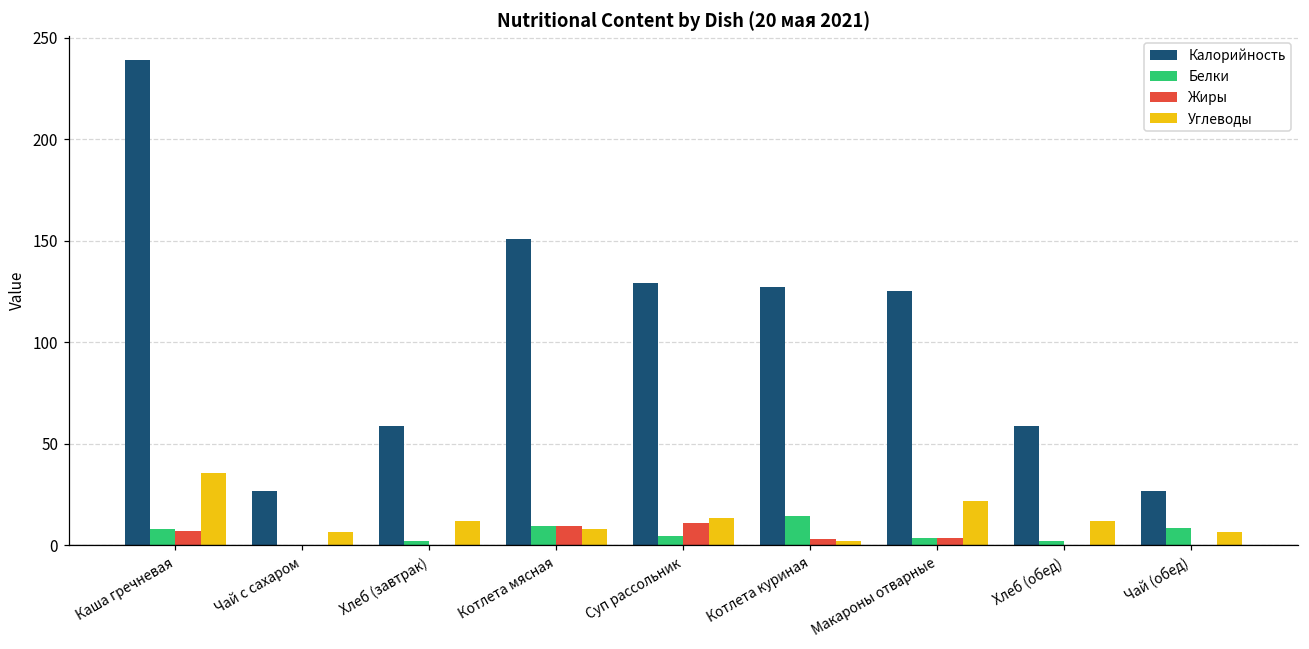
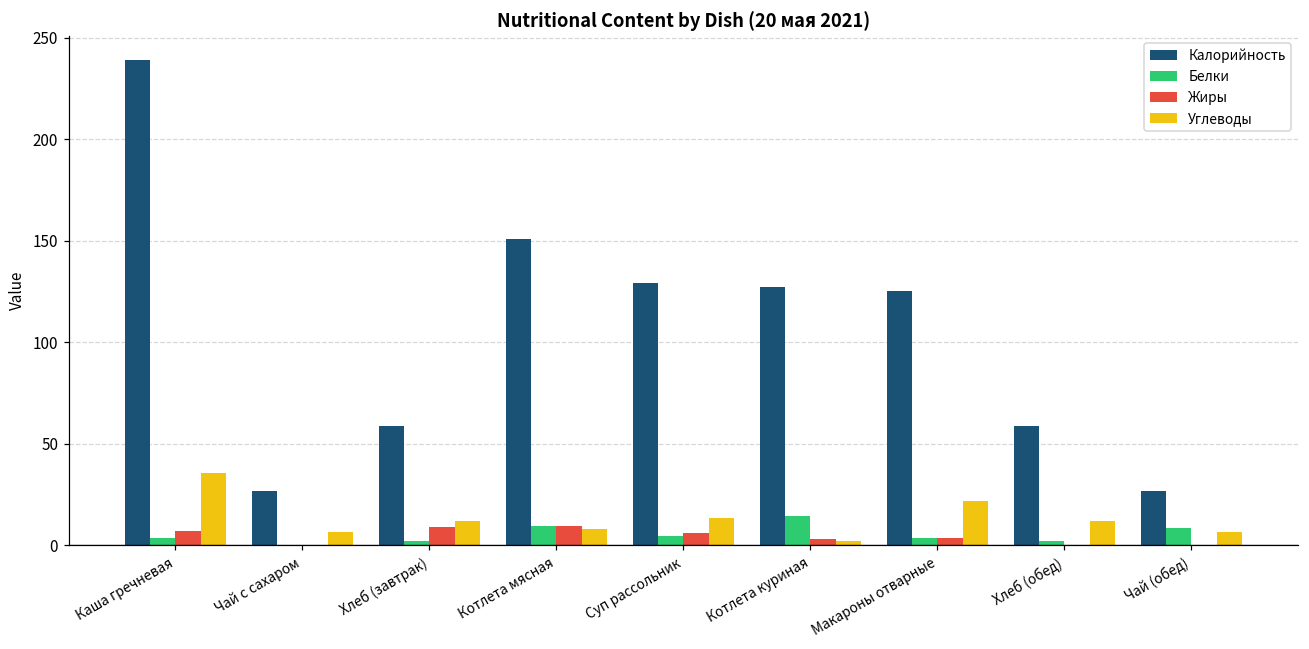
  {
    "Калорийность": {
      "Каша гречневая": 239,
      "Чай с сахаром": 27,
      "Хлеб (завтрак)": 59,
      "Котлета мясная": 151,
      "Суп рассольник": 129,
      "Котлета куриная": 127,
      "Макароны отварные": 125,
      "Хлеб (обед)": 59,
      "Чай (обед)": 27
    },
    "Белки": {
-     "Каша гречневая": 8,
+     "Каша гречневая": 4,
      "Хлеб (завтрак)": 2,
      "Котлета мясная": 10,
      "Суп рассольник": 5,
      "Котлета куриная": 14,
      "Макароны отварные": 4,
      "Хлеб (обед)": 2,
      "Чай (обед)": 9
    },
    "Жиры": {
      "Каша гречневая": 7,
      "Чай с сахаром": 0,
-     "Хлеб (завтрак)": 0,
+     "Хлеб (завтрак)": 9,
      "Котлета мясная": 10,
-     "Суп рассольник": 11,
+     "Суп рассольник": 6,
      "Котлета куриная": 3,
      "Макароны отварные": 4,
      "Чай (обед)": 0
    },
    "Углеводы": {
      "Каша гречневая": 36,
      "Чай с сахаром": 6,
      "Хлеб (завтрак)": 12,
      "Котлета мясная": 8,
      "Суп рассольник": 14,
      "Котлета куриная": 2,
      "Макароны отварные": 22,
      "Хлеб (обед)": 12,
      "Чай (обед)": 6
    }
  }
